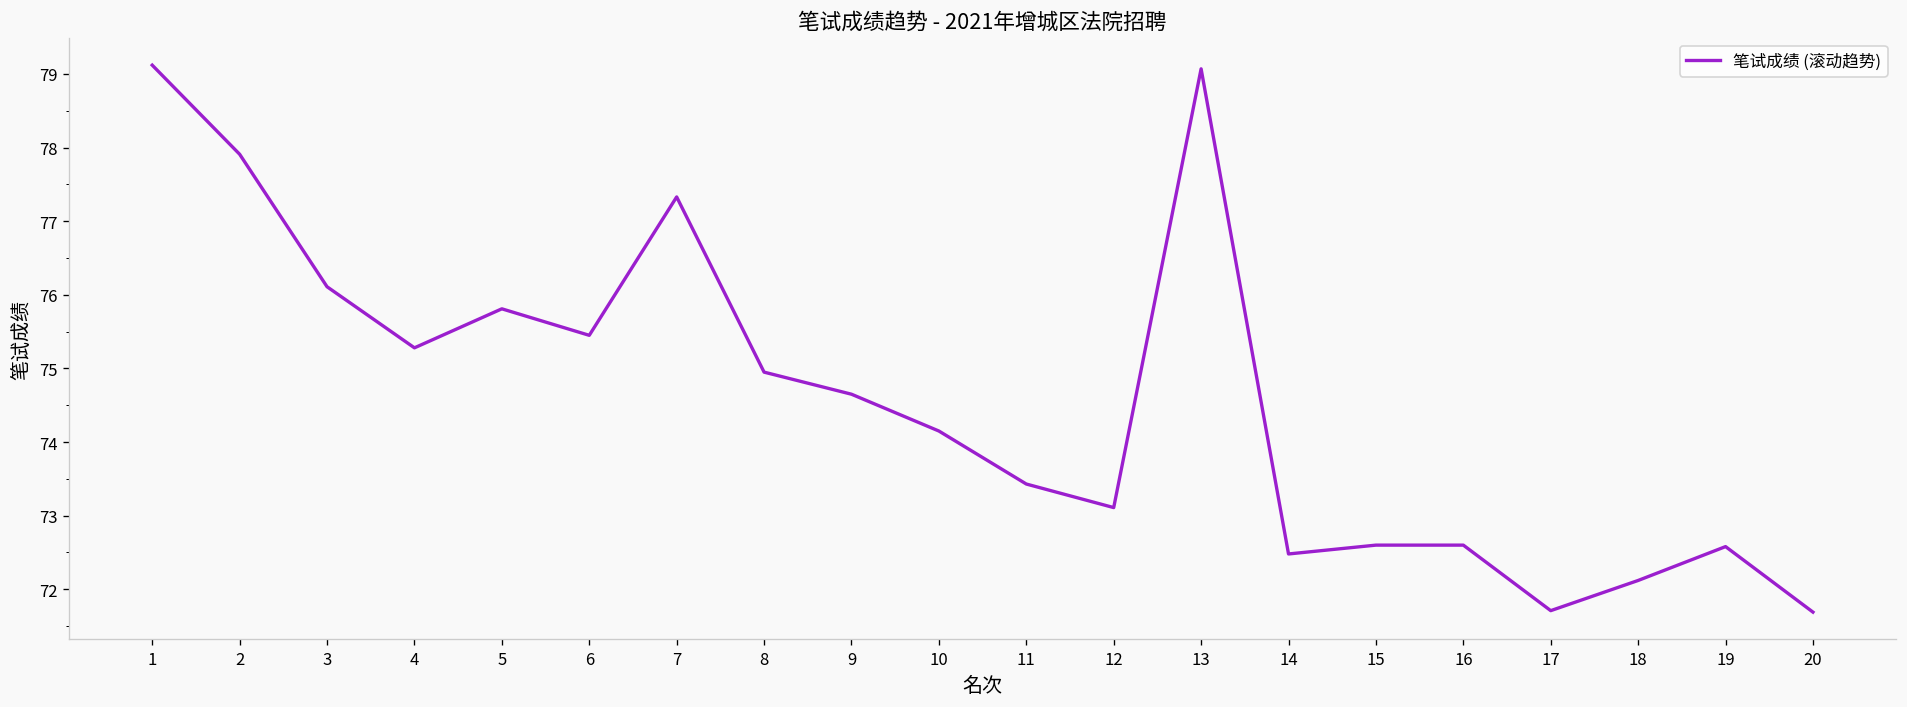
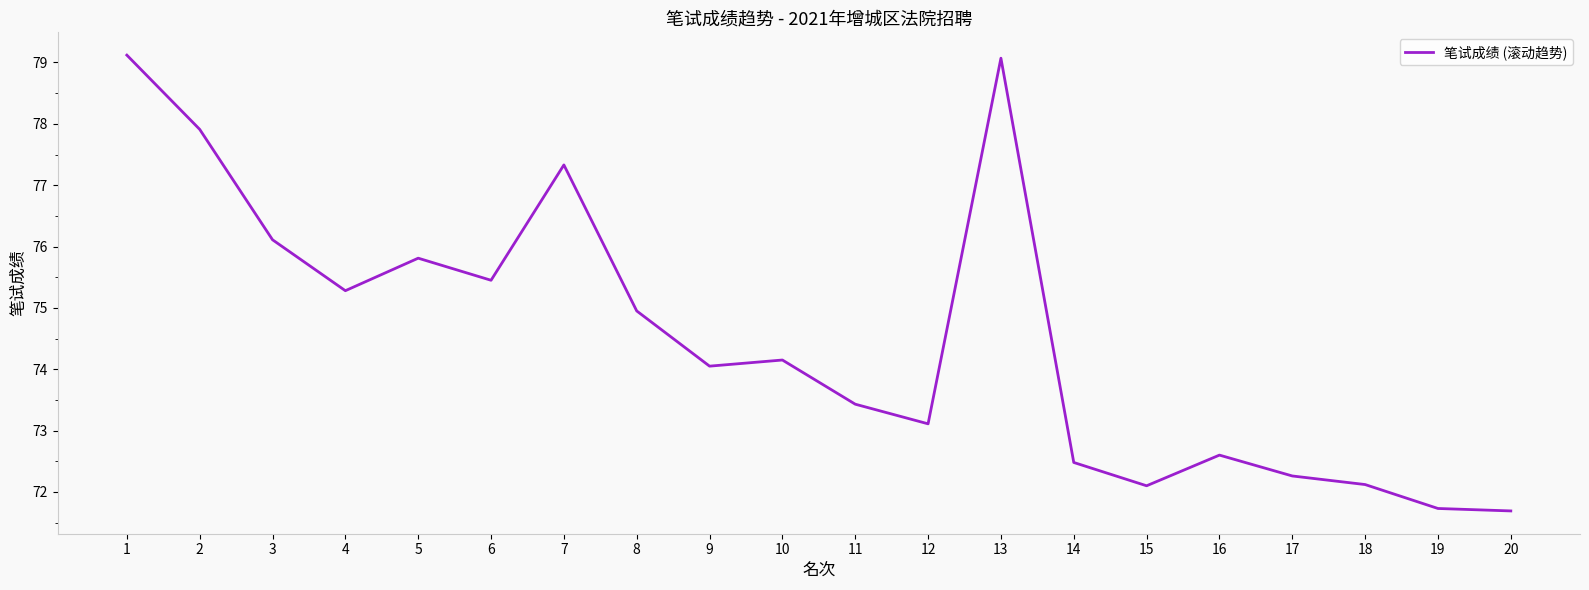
  {
    "1": 79.1,
    "2": 77.9,
    "3": 76.1,
    "4": 75.3,
    "5": 75.8,
    "6": 75.5,
    "7": 77.3,
    "8": 75.0,
-   "9": 74.7,
+   "9": 74.1,
    "10": 74.2,
    "11": 73.4,
    "12": 73.1,
    "13": 79.1,
    "14": 72.5,
-   "15": 72.6,
+   "15": 72.1,
    "16": 72.6,
-   "17": 71.7,
+   "17": 72.3,
    "18": 72.1,
-   "19": 72.6,
+   "19": 71.7,
    "20": 71.7
  }
